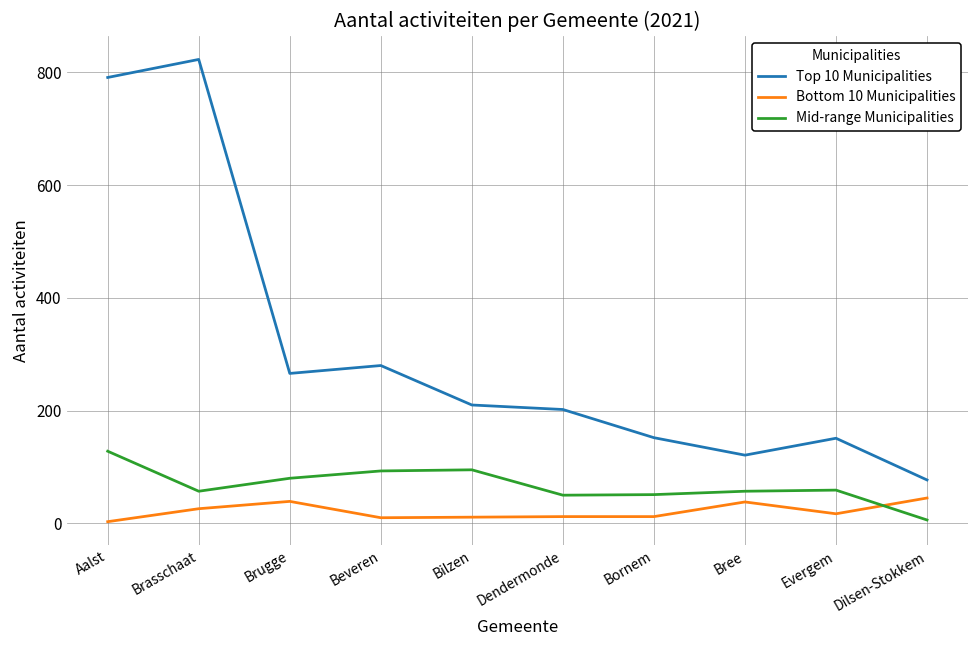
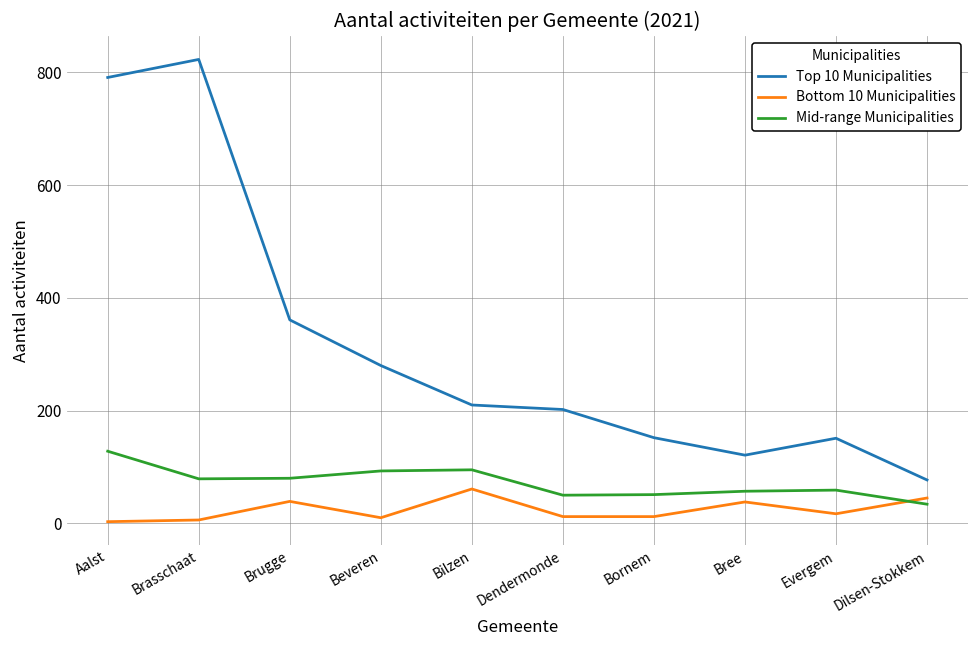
  {
    "Top 10 Municipalities": {
      "Aalst": 790,
      "Brasschaat": 820,
-     "Brugge": 270,
+     "Brugge": 360,
      "Beveren": 280,
      "Bilzen": 210,
      "Dendermonde": 200,
      "Bornem": 150,
      "Bree": 120,
      "Evergem": 150,
      "Dilsen-Stokkem": 80
    },
    "Bottom 10 Municipalities": {
      "Aalst": 0,
-     "Brasschaat": 30,
+     "Brasschaat": 10,
      "Brugge": 40,
      "Beveren": 10,
-     "Bilzen": 10,
+     "Bilzen": 60,
      "Dendermonde": 10,
      "Bornem": 10,
      "Bree": 40,
      "Evergem": 20,
      "Dilsen-Stokkem": 50
    },
    "Mid-range Municipalities": {
      "Aalst": 130,
-     "Brasschaat": 60,
+     "Brasschaat": 80,
      "Brugge": 80,
      "Beveren": 90,
      "Bilzen": 100,
      "Dendermonde": 50,
      "Bornem": 50,
      "Bree": 60,
      "Evergem": 60,
-     "Dilsen-Stokkem": 10
+     "Dilsen-Stokkem": 30
    }
  }
